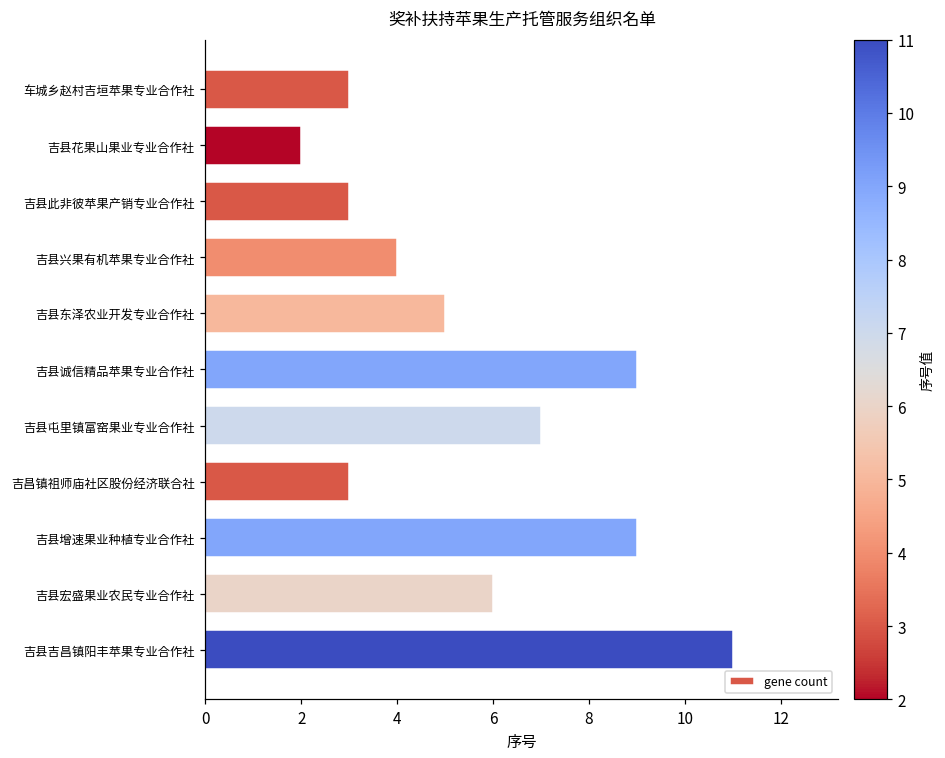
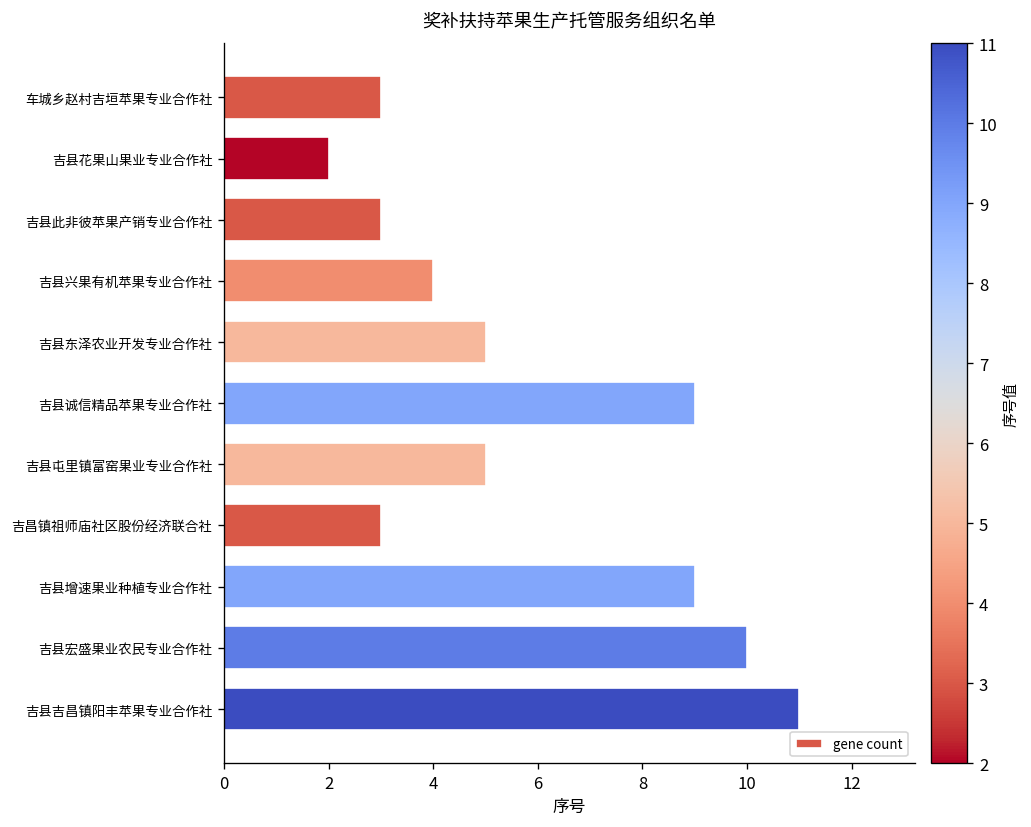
  {
    "车城乡赵村吉垣苹果专业合作社": 3,
    "吉县花果山果业专业合作社": 2,
    "吉县此非彼苹果产销专业合作社": 3,
    "吉县兴果有机苹果专业合作社": 4,
    "吉县东泽农业开发专业合作社": 5,
    "吉县诚信精品苹果专业合作社": 9,
-   "吉县屯里镇富窑果业专业合作社": 7,
+   "吉县屯里镇富窑果业专业合作社": 5,
    "吉昌镇祖师庙社区股份经济联合社": 3,
    "吉县增速果业种植专业合作社": 9,
-   "吉县宏盛果业农民专业合作社": 6,
+   "吉县宏盛果业农民专业合作社": 10,
    "吉县吉昌镇阳丰苹果专业合作社": 11
  }
